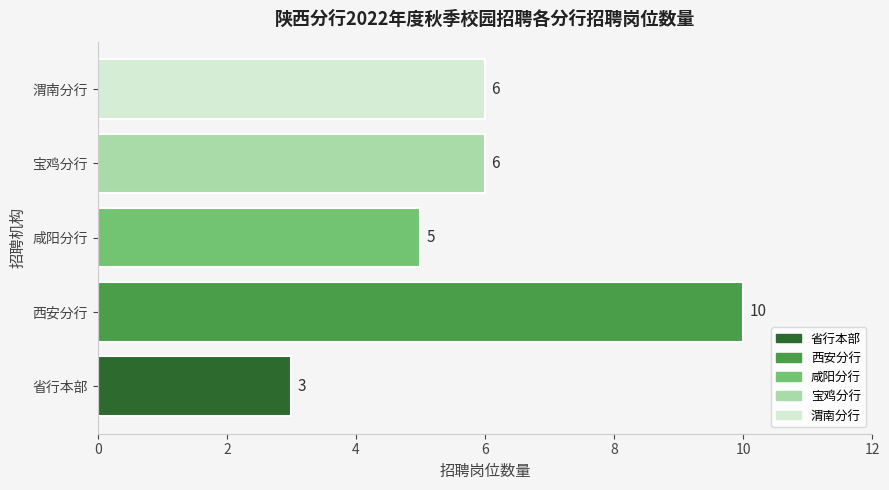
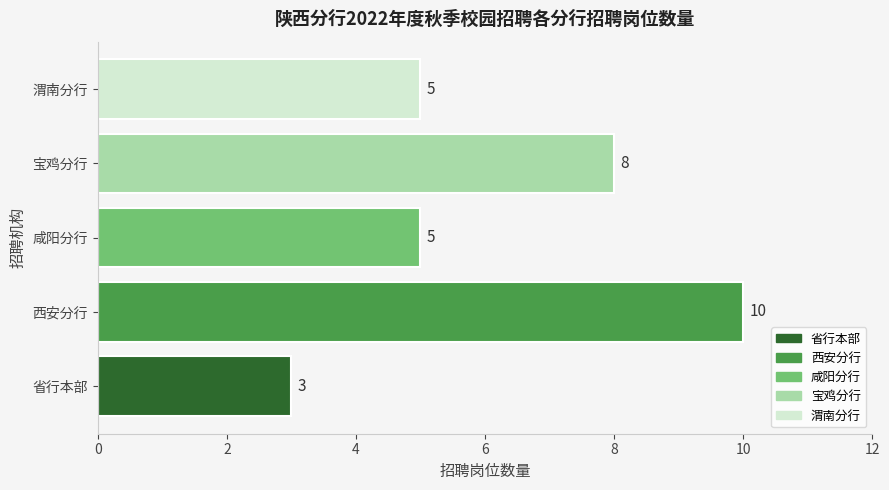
  {
-   "渭南分行": 6,
-   "宝鸡分行": 6,
+   "渭南分行": 5,
+   "宝鸡分行": 8,
    "咸阳分行": 5,
    "西安分行": 10,
    "省行本部": 3
  }
